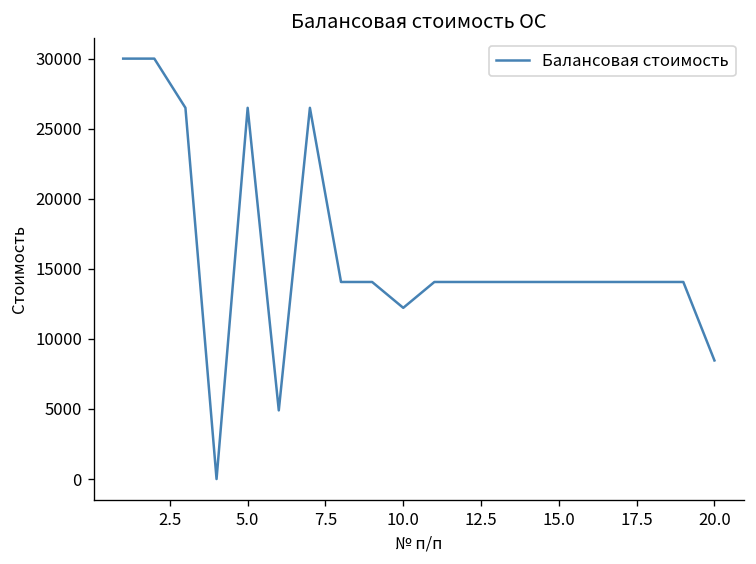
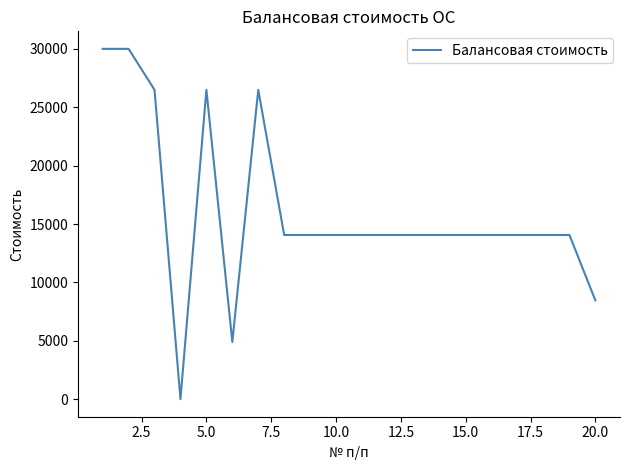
  {
    "5.0": 26500,
-   "10.0": 12200,
+   "10.0": 14100,
    "15.0": 14100,
    "20.0": 8500
  }
